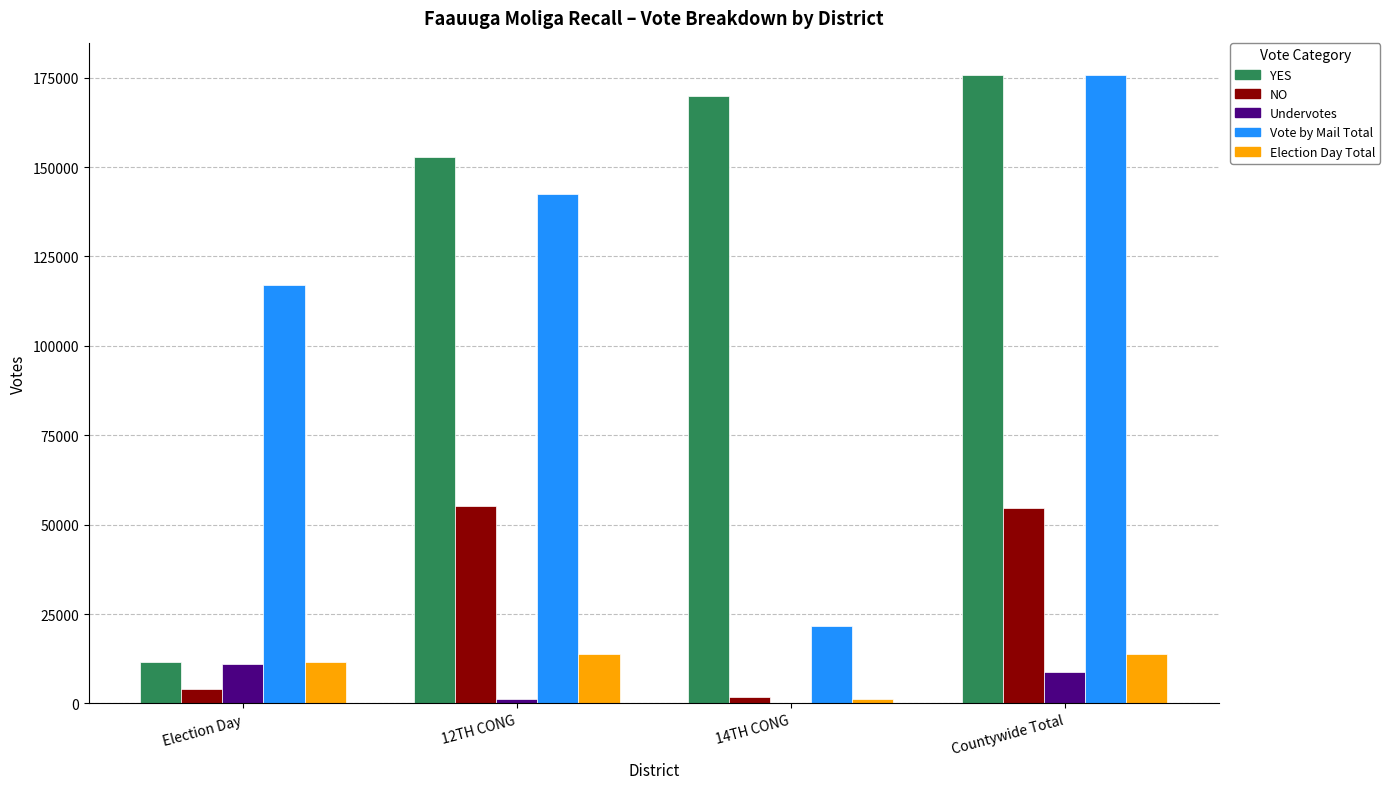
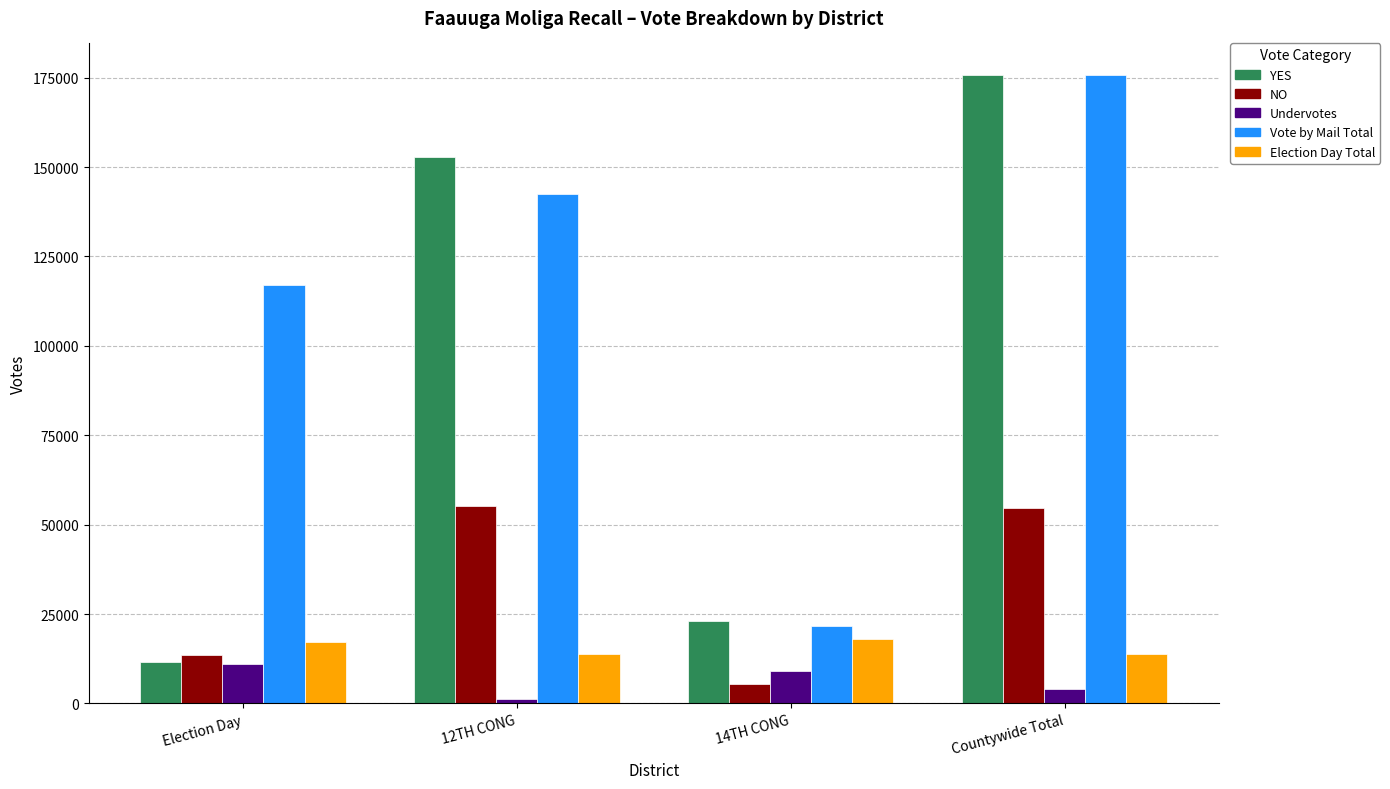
  {
    "YES": {
      "Election Day": 12000,
      "12TH CONG": 153000,
-     "14TH CONG": 170000,
+     "14TH CONG": 23000,
      "Countywide Total": 176000
    },
    "NO": {
-     "Election Day": 4000,
+     "Election Day": 14000,
      "12TH CONG": 55000,
-     "14TH CONG": 2000,
+     "14TH CONG": 5000,
      "Countywide Total": 55000
    },
    "Undervotes": {
      "Election Day": 11000,
      "12TH CONG": 1000,
-     "14TH CONG": 0,
-     "Countywide Total": 9000
+     "14TH CONG": 9000,
+     "Countywide Total": 4000
    },
    "Vote by Mail Total": {
      "Election Day": 117000,
      "12TH CONG": 143000,
      "14TH CONG": 22000,
      "Countywide Total": 176000
    },
    "Election Day Total": {
-     "Election Day": 12000,
+     "Election Day": 17000,
      "12TH CONG": 14000,
-     "14TH CONG": 1000,
+     "14TH CONG": 18000,
      "Countywide Total": 14000
    }
  }
